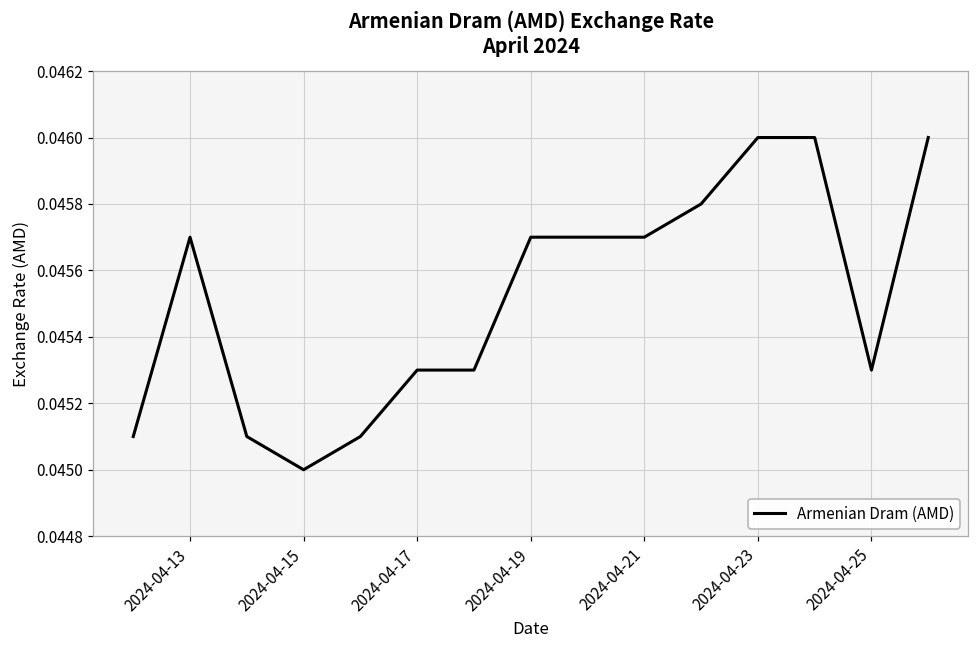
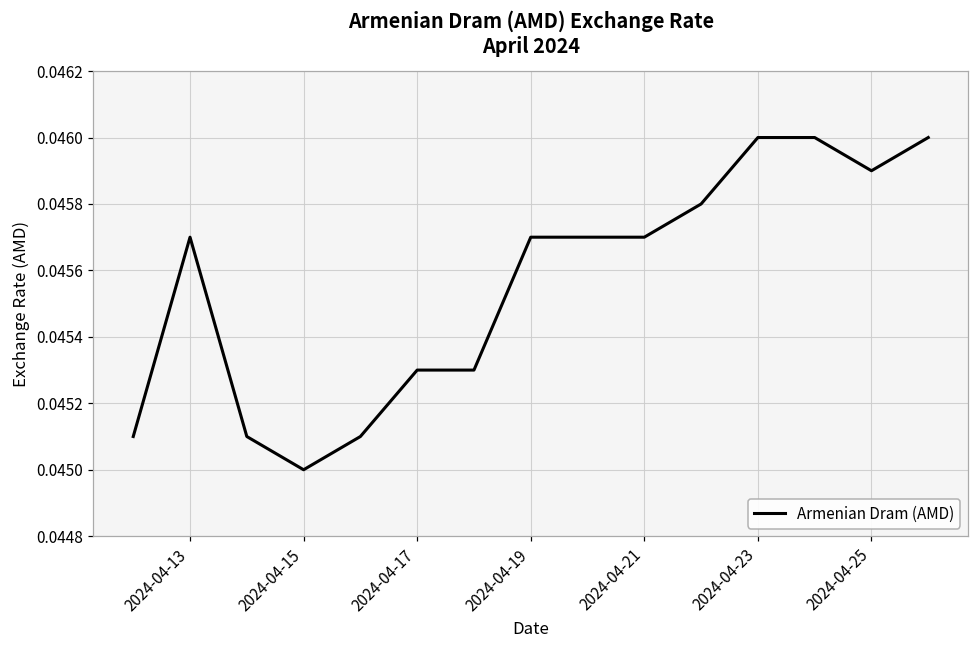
  {
    "2024-04-13": 0.0457,
    "2024-04-15": 0.0450,
    "2024-04-17": 0.0453,
    "2024-04-19": 0.0457,
    "2024-04-21": 0.0457,
    "2024-04-23": 0.0460,
-   "2024-04-25": 0.0453
+   "2024-04-25": 0.0459
  }
